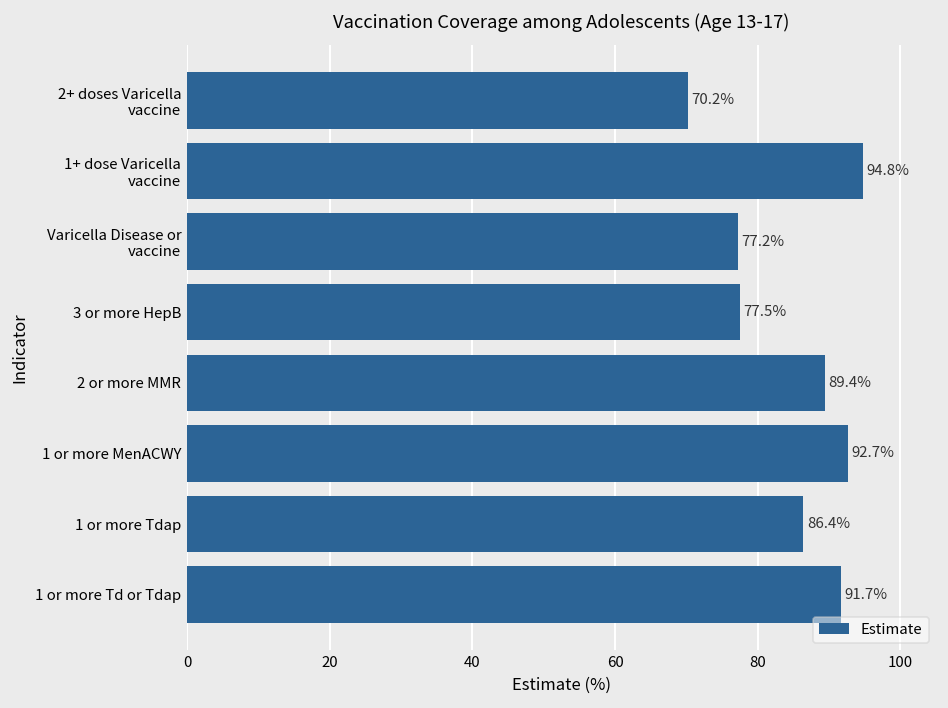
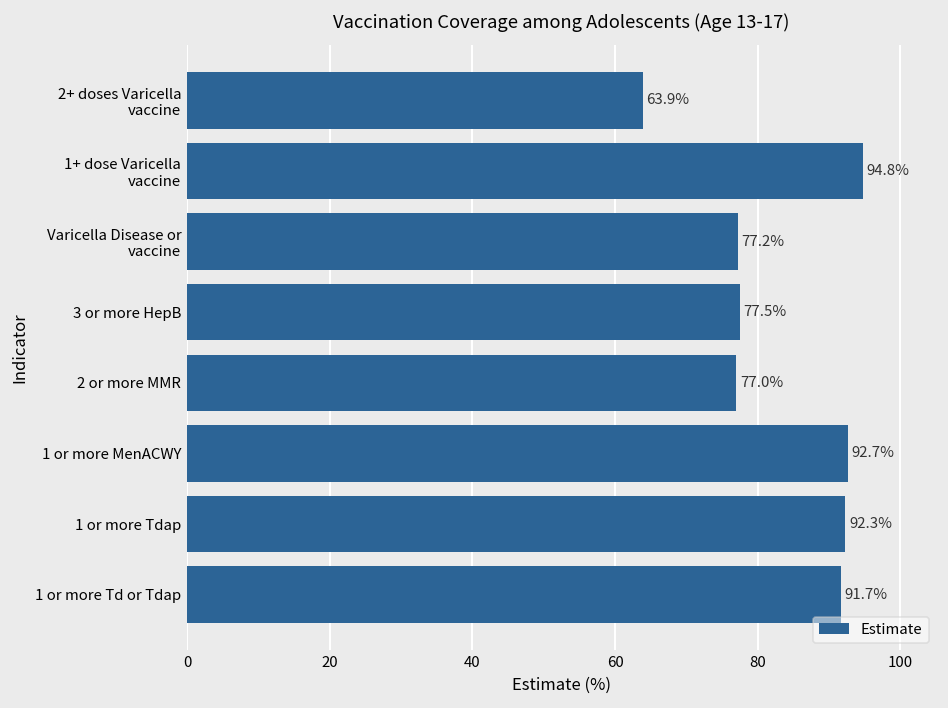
  {
-   "2+ doses Varicella vaccine": "70.2%",
+   "2+ doses Varicella vaccine": "63.9%",
    "1+ dose Varicella vaccine": "94.8%",
    "Varicella Disease or vaccine": "77.2%",
    "3 or more HepB": "77.5%",
-   "2 or more MMR": "89.4%",
+   "2 or more MMR": "77.0%",
    "1 or more MenACWY": "92.7%",
-   "1 or more Tdap": "86.4%",
+   "1 or more Tdap": "92.3%",
    "1 or more Td or Tdap": "91.7%"
  }
